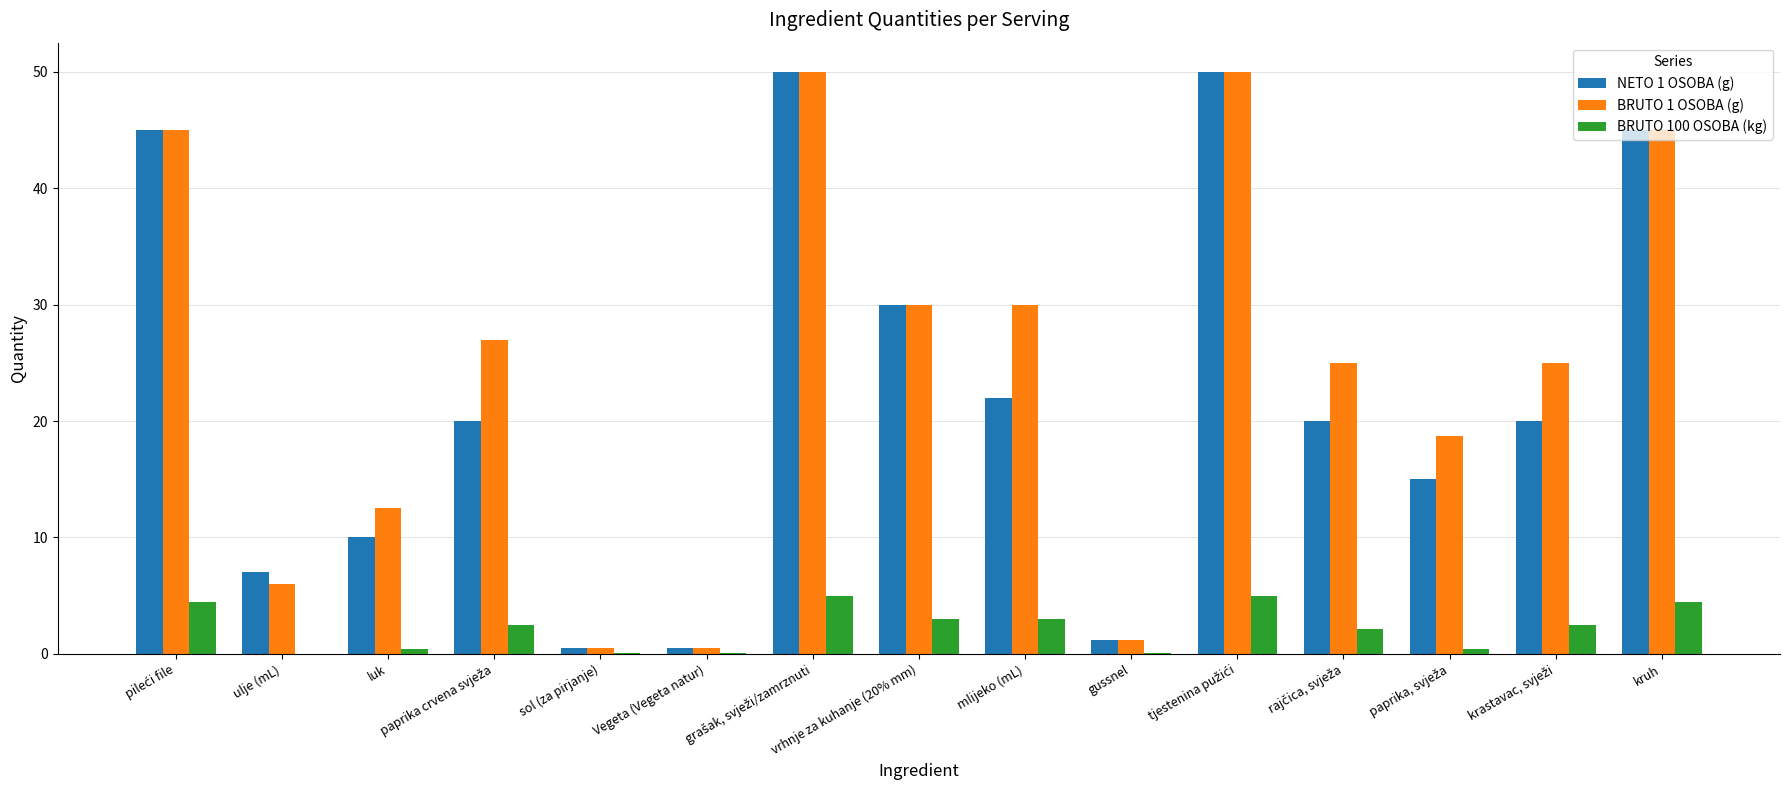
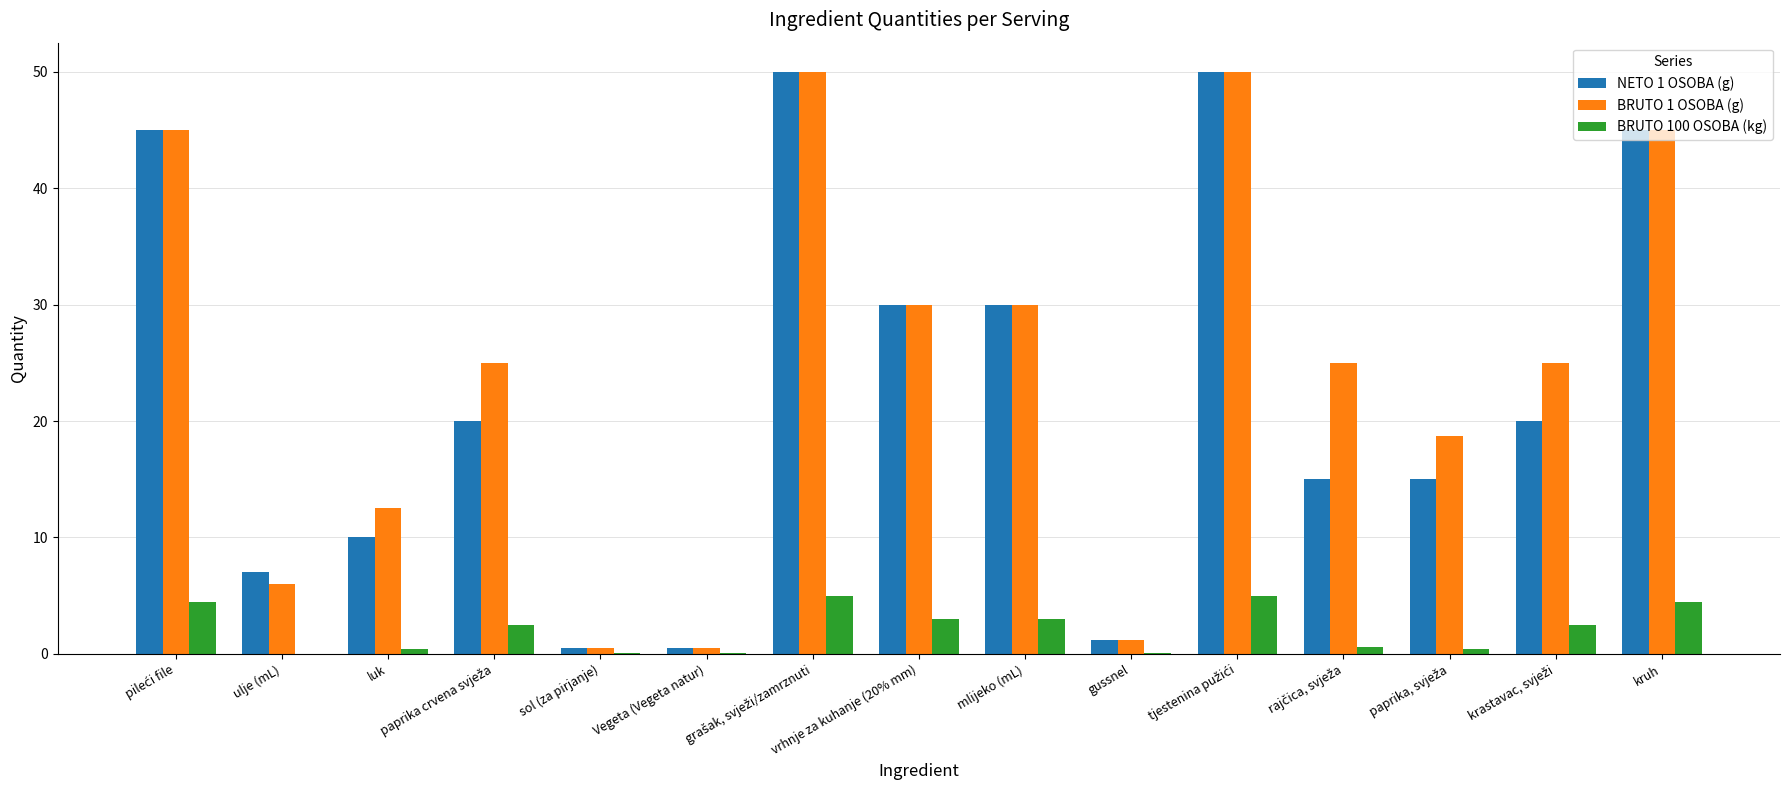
  {
    "NETO 1 OSOBA (g)": {
      "pileći file": 45,
      "ulje (mL)": 7,
      "luk": 10,
      "paprika crvena svježa": 20,
      "sol (za pirjanje)": 0.5,
      "Vegeta (Vegeta natur)": 0.5,
      "grašak, svježi/zamrznuti": 50,
      "vrhnje za kuhanje (20% mm)": 30,
-     "mlijeko (mL)": 22,
+     "mlijeko (mL)": 30,
      "gussnel": 1,
      "tjestenina pužići": 50,
-     "rajčica, svježa": 20,
+     "rajčica, svježa": 15,
      "paprika, svježa": 15,
      "krastavac, svježi": 20
    },
    "BRUTO 1 OSOBA (g)": {
      "pileći file": 45,
      "ulje (mL)": 6,
      "luk": 12.5,
-     "paprika crvena svježa": 27,
+     "paprika crvena svježa": 25,
      "sol (za pirjanje)": 0.5,
      "Vegeta (Vegeta natur)": 0.5,
      "grašak, svježi/zamrznuti": 50,
      "vrhnje za kuhanje (20% mm)": 30,
      "mlijeko (mL)": 30,
      "gussnel": 1,
      "tjestenina pužići": 50,
      "rajčica, svježa": 25,
      "paprika, svježa": 18.8,
      "krastavac, svježi": 25
    },
    "BRUTO 100 OSOBA (kg)": {
      "pileći file": 4.5,
      "ulje (mL)": 0.0,
      "luk": 0.4,
      "paprika crvena svježa": 2.5,
      "grašak, svježi/zamrznuti": 5.0,
      "vrhnje za kuhanje (20% mm)": 3.0,
      "mlijeko (mL)": 3.0,
      "tjestenina pužići": 5.0,
-     "rajčica, svježa": 2.1,
+     "rajčica, svježa": 0.6,
      "paprika, svježa": 0.5,
      "krastavac, svježi": 2.5,
      "kruh": 4.5
    }
  }
